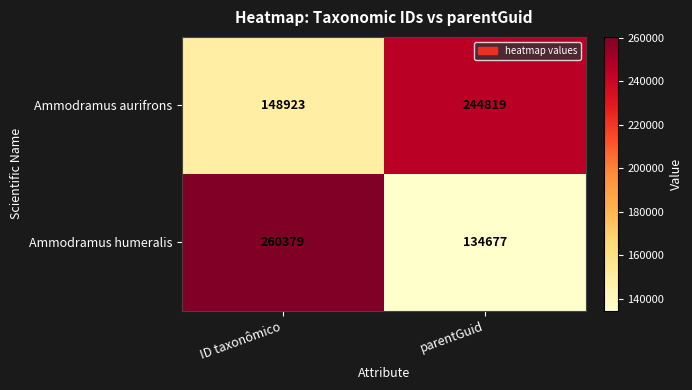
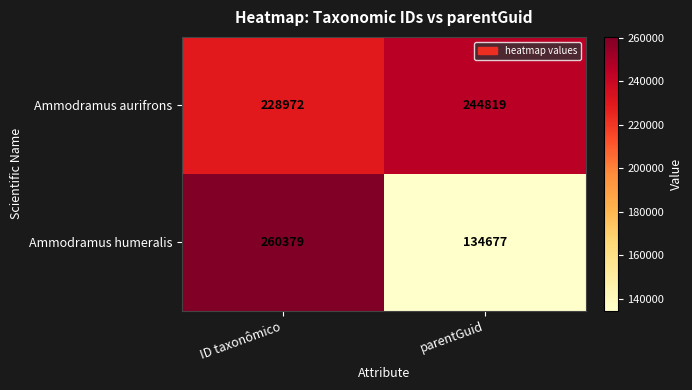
  {
    "Ammodramus aurifrons": {
-     "ID taxonômico": 148923,
+     "ID taxonômico": 228972,
      "parentGuid": 244819
    },
    "Ammodramus humeralis": {
      "ID taxonômico": 260379,
      "parentGuid": 134677
    }
  }
